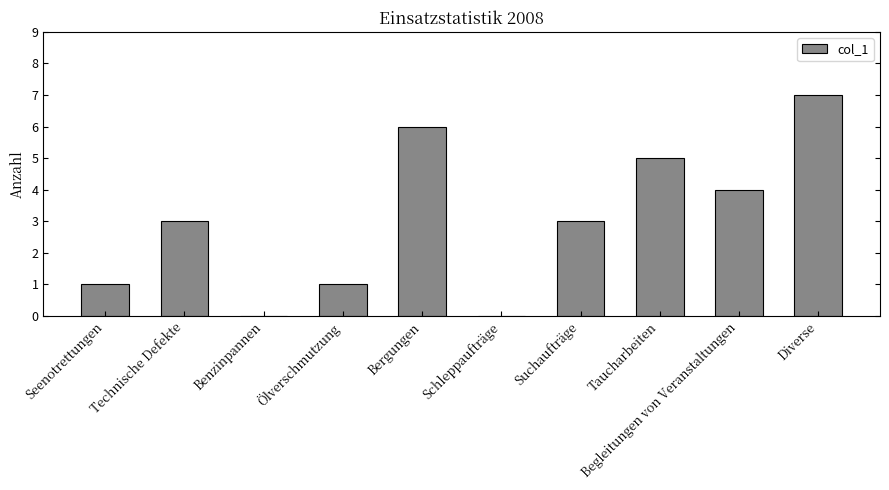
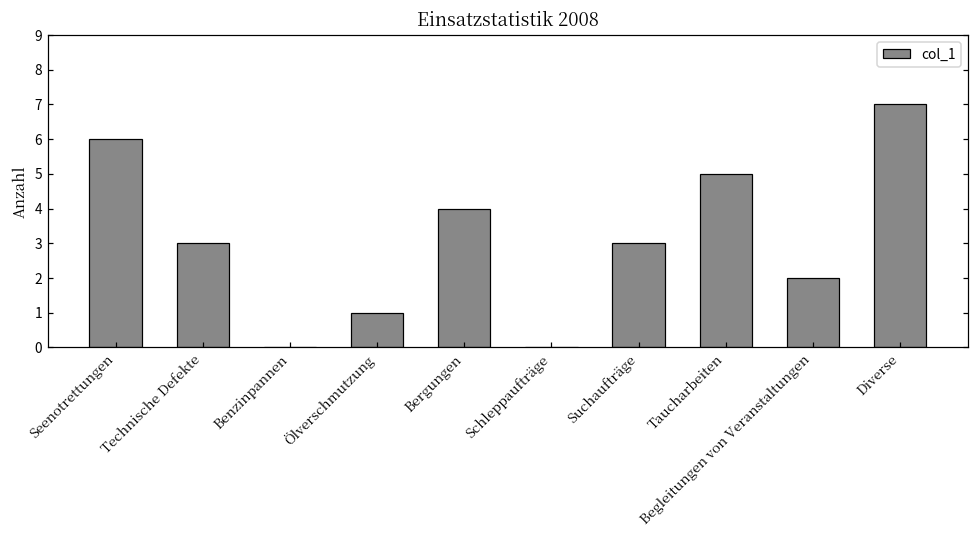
  {
-   "Seenotrettungen": 1,
+   "Seenotrettungen": 6,
    "Technische Defekte": 3,
    "Benzinpannen": 0,
    "Ölverschmutzung": 1,
-   "Bergungen": 6,
+   "Bergungen": 4,
    "Schleppaufträge": 0,
    "Suchaufträge": 3,
    "Taucharbeiten": 5,
-   "Begleitungen von Veranstaltungen": 4,
+   "Begleitungen von Veranstaltungen": 2,
    "Diverse": 7
  }
